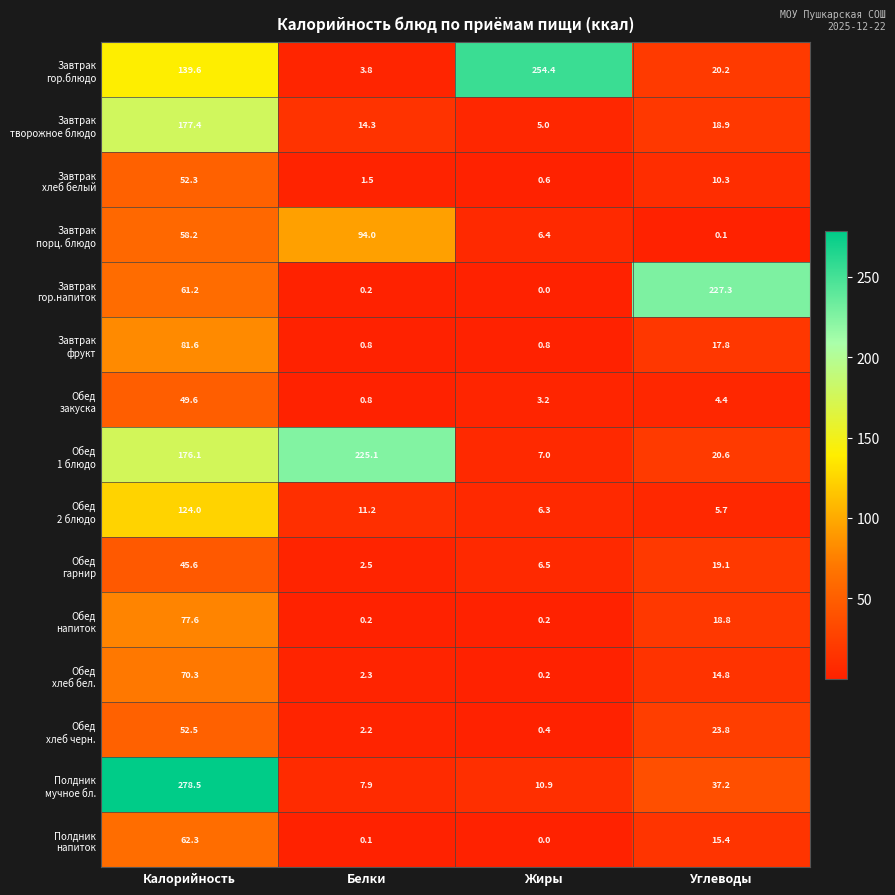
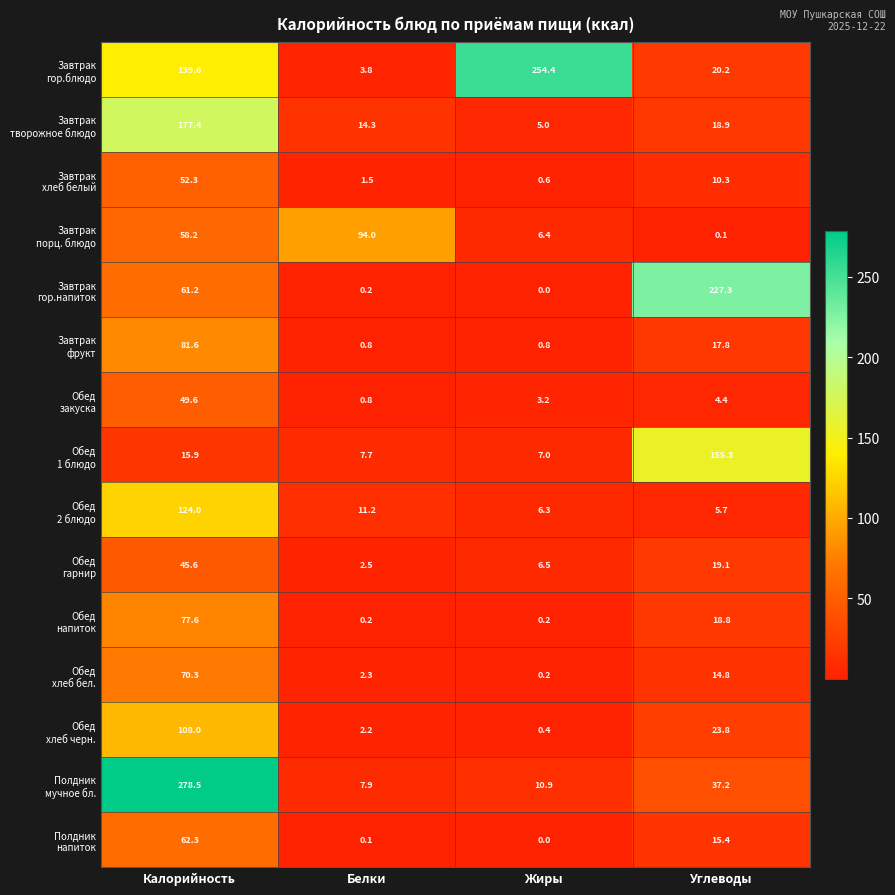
  {
    "Завтрак гор.блюдо": {
      "Калорийность": 139.6,
      "Белки": 3.8,
      "Жиры": 254.4,
      "Углеводы": 20.2
    },
    "Завтрак творожное блюдо": {
      "Калорийность": 177.4,
      "Белки": 14.3,
      "Жиры": 5.0,
      "Углеводы": 18.9
    },
    "Завтрак хлеб белый": {
      "Калорийность": 52.3,
      "Белки": 1.5,
      "Жиры": 0.6,
      "Углеводы": 10.3
    },
    "Завтрак порц. блюдо": {
      "Калорийность": 58.2,
      "Белки": 94.0,
      "Жиры": 6.4,
      "Углеводы": 0.1
    },
    "Завтрак гор.напиток": {
      "Калорийность": 61.2,
      "Белки": 0.2,
      "Жиры": 0.0,
      "Углеводы": 227.3
    },
    "Завтрак фрукт": {
      "Калорийность": 81.6,
      "Белки": 0.8,
      "Жиры": 0.8,
      "Углеводы": 17.8
    },
    "Обед закуска": {
      "Калорийность": 49.6,
      "Белки": 0.8,
      "Жиры": 3.2,
      "Углеводы": 4.4
    },
    "Обед 1 блюдо": {
-     "Калорийность": 176.1,
-     "Белки": 225.1,
+     "Калорийность": 15.9,
+     "Белки": 7.7,
      "Жиры": 7.0,
-     "Углеводы": 20.6
+     "Углеводы": 155.3
    },
    "Обед 2 блюдо": {
      "Калорийность": 124.0,
      "Белки": 11.2,
      "Жиры": 6.3,
      "Углеводы": 5.7
    },
    "Обед гарнир": {
      "Калорийность": 45.6,
      "Белки": 2.5,
      "Жиры": 6.5,
      "Углеводы": 19.1
    },
    "Обед напиток": {
      "Калорийность": 77.6,
      "Белки": 0.2,
      "Жиры": 0.2,
      "Углеводы": 18.8
    },
    "Обед хлеб бел.": {
      "Калорийность": 70.3,
      "Белки": 2.3,
      "Жиры": 0.2,
      "Углеводы": 14.8
    },
    "Обед хлеб черн.": {
-     "Калорийность": 52.5,
+     "Калорийность": 108.0,
      "Белки": 2.2,
      "Жиры": 0.4,
      "Углеводы": 23.8
    },
    "Полдник мучное бл.": {
      "Калорийность": 278.5,
      "Белки": 7.9,
      "Жиры": 10.9,
      "Углеводы": 37.2
    },
    "Полдник напиток": {
      "Калорийность": 62.3,
      "Белки": 0.1,
      "Жиры": 0.0,
      "Углеводы": 15.4
    }
  }
